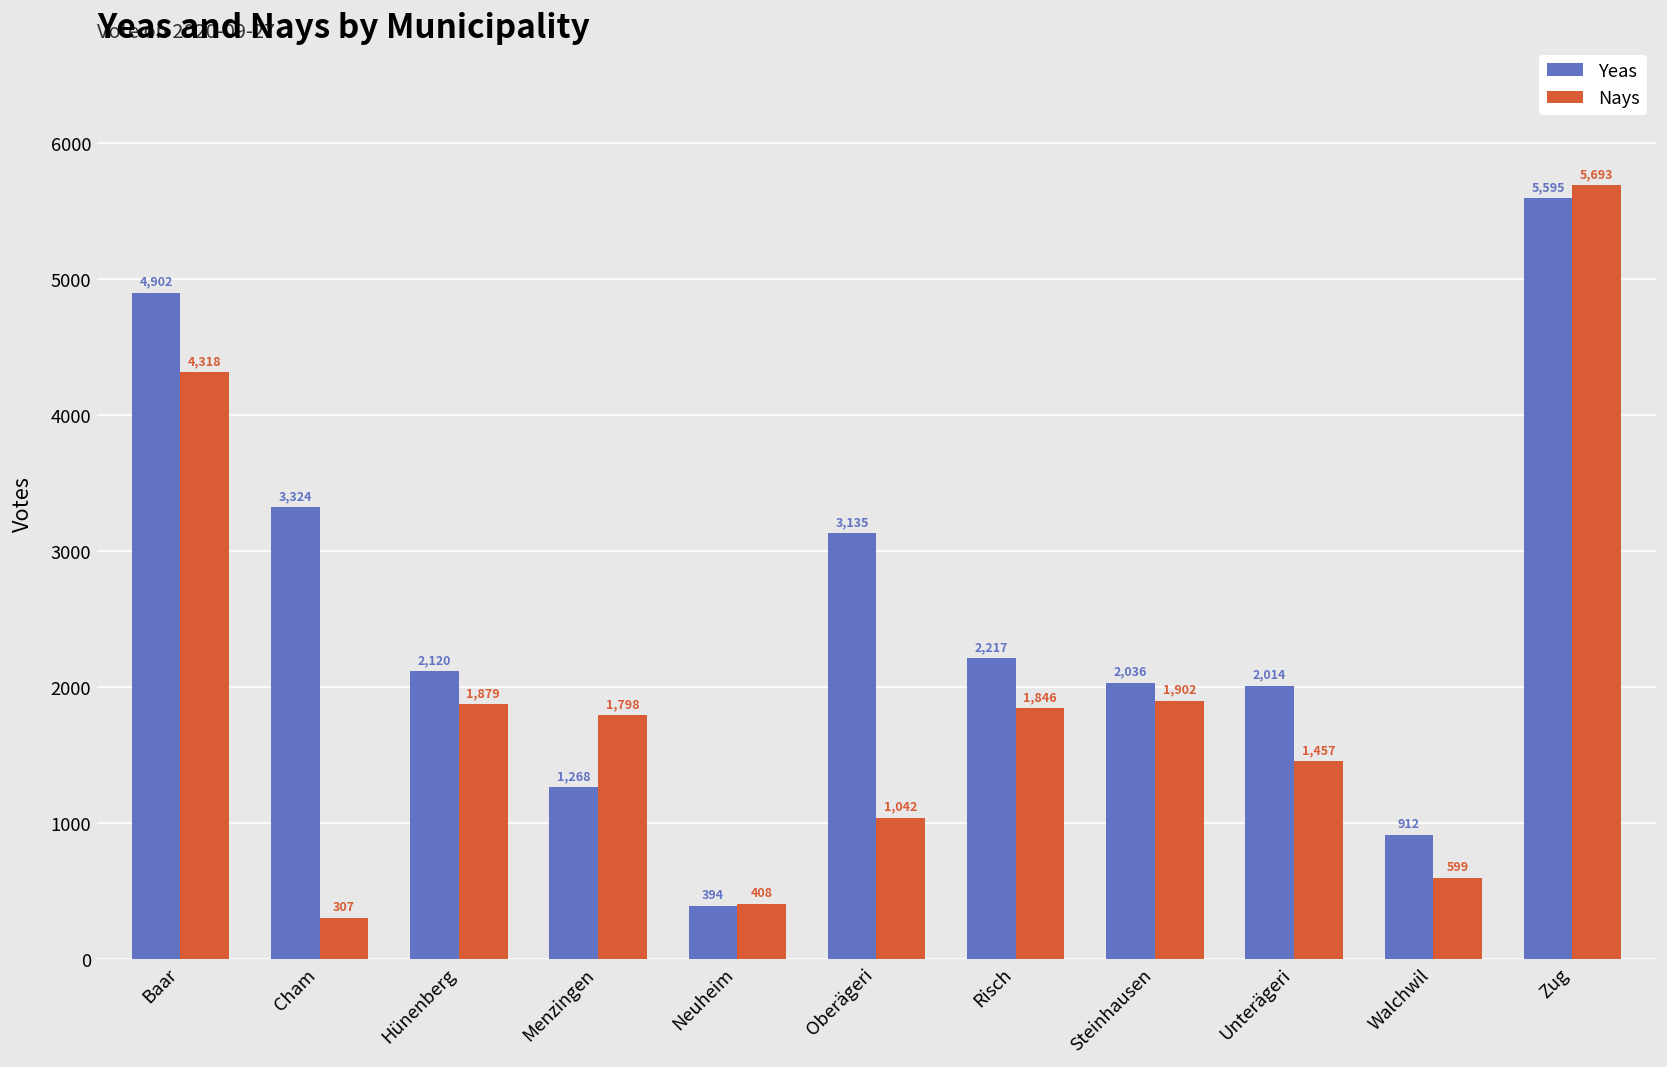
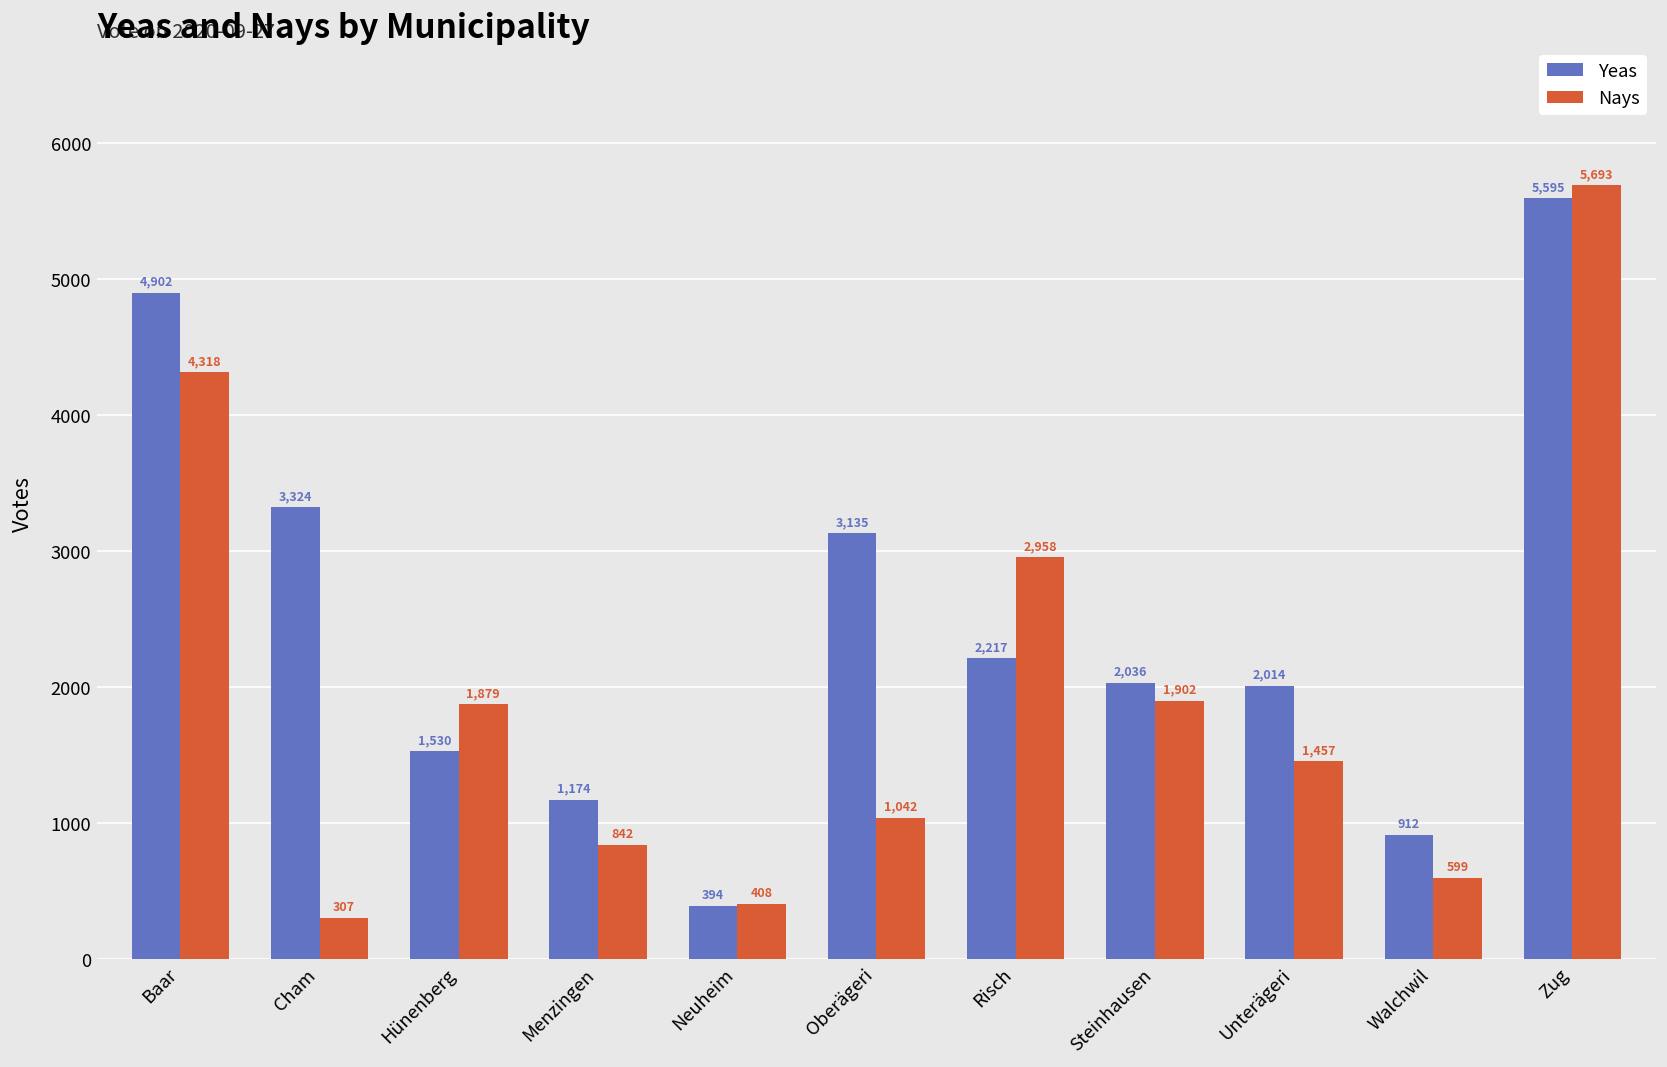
  {
    "Yeas": {
      "Baar": "4,902",
      "Cham": "3,324",
-     "Hünenberg": "2,120",
-     "Menzingen": "1,268",
+     "Hünenberg": "1,530",
+     "Menzingen": "1,174",
      "Neuheim": "394",
      "Oberägeri": "3,135",
      "Risch": "2,217",
      "Steinhausen": "2,036",
      "Unterägeri": "2,014",
      "Walchwil": "912",
      "Zug": "5,595"
    },
    "Nays": {
      "Baar": "4,318",
      "Cham": "307",
      "Hünenberg": "1,879",
-     "Menzingen": "1,798",
+     "Menzingen": "842",
      "Neuheim": "408",
      "Oberägeri": "1,042",
-     "Risch": "1,846",
+     "Risch": "2,958",
      "Steinhausen": "1,902",
      "Unterägeri": "1,457",
      "Walchwil": "599",
      "Zug": "5,693"
    }
  }
